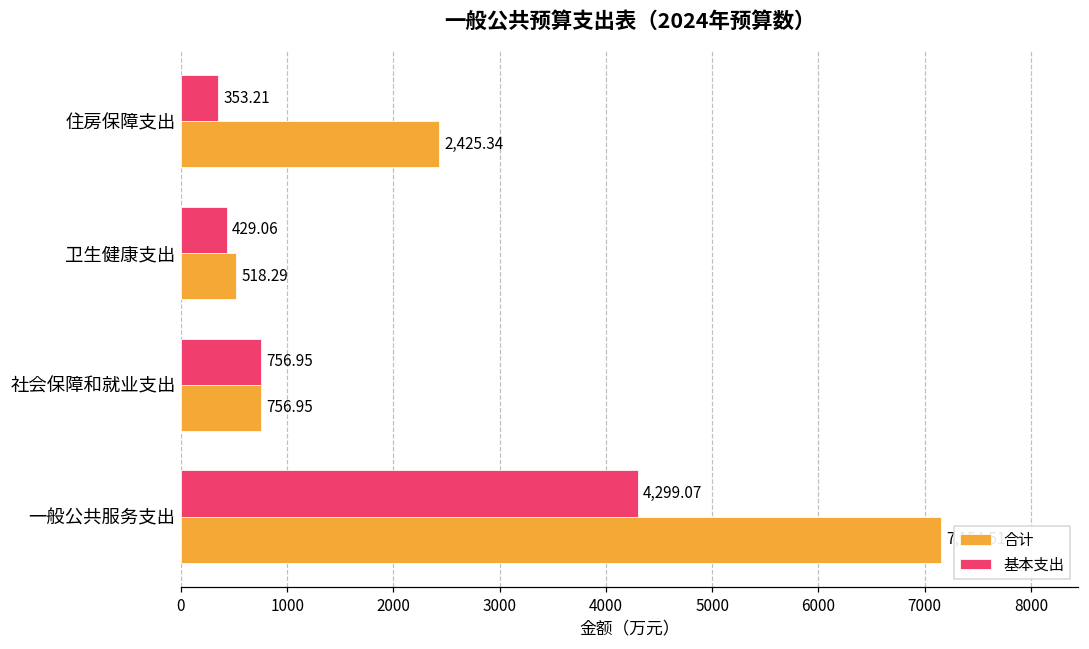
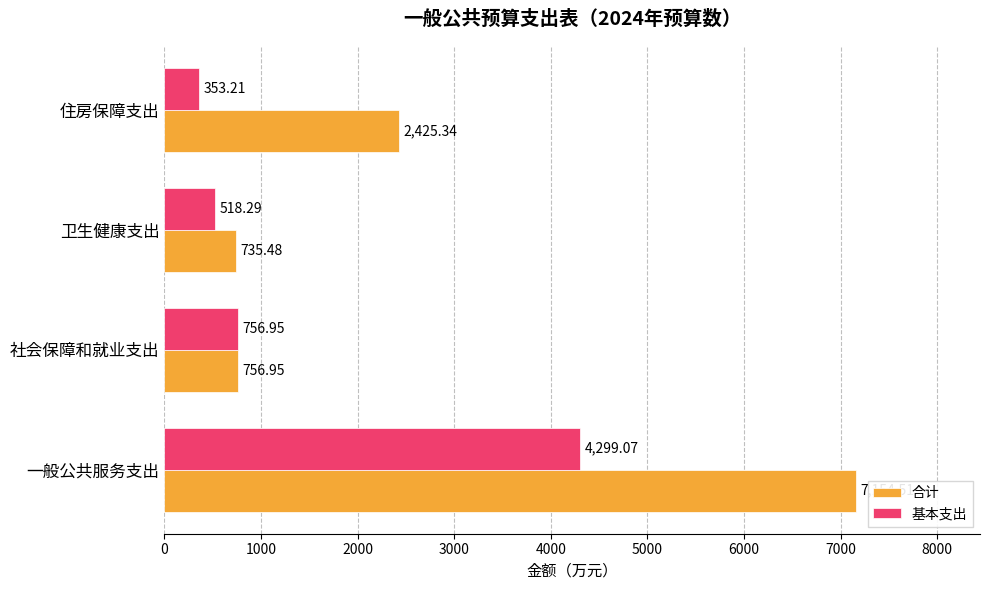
  {
    "合计": {
      "住房保障支出": "2,425.34",
-     "卫生健康支出": "518.29",
+     "卫生健康支出": "735.48",
      "社会保障和就业支出": "756.95"
    },
    "基本支出": {
      "住房保障支出": "353.21",
-     "卫生健康支出": "429.06",
+     "卫生健康支出": "518.29",
      "社会保障和就业支出": "756.95",
      "一般公共服务支出": "4,299.07"
    }
  }
